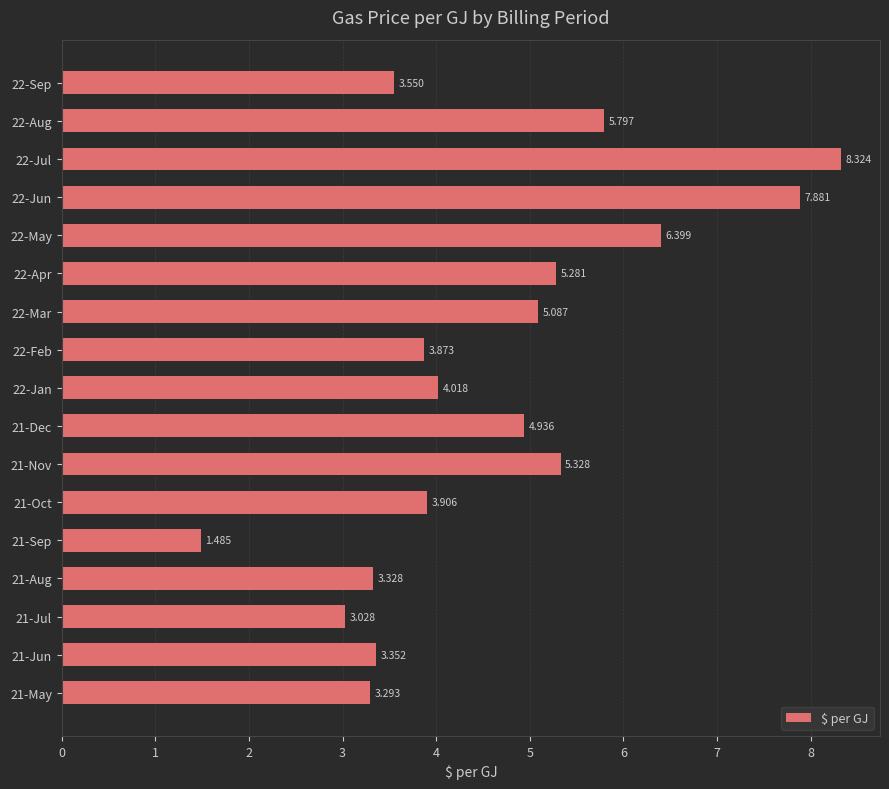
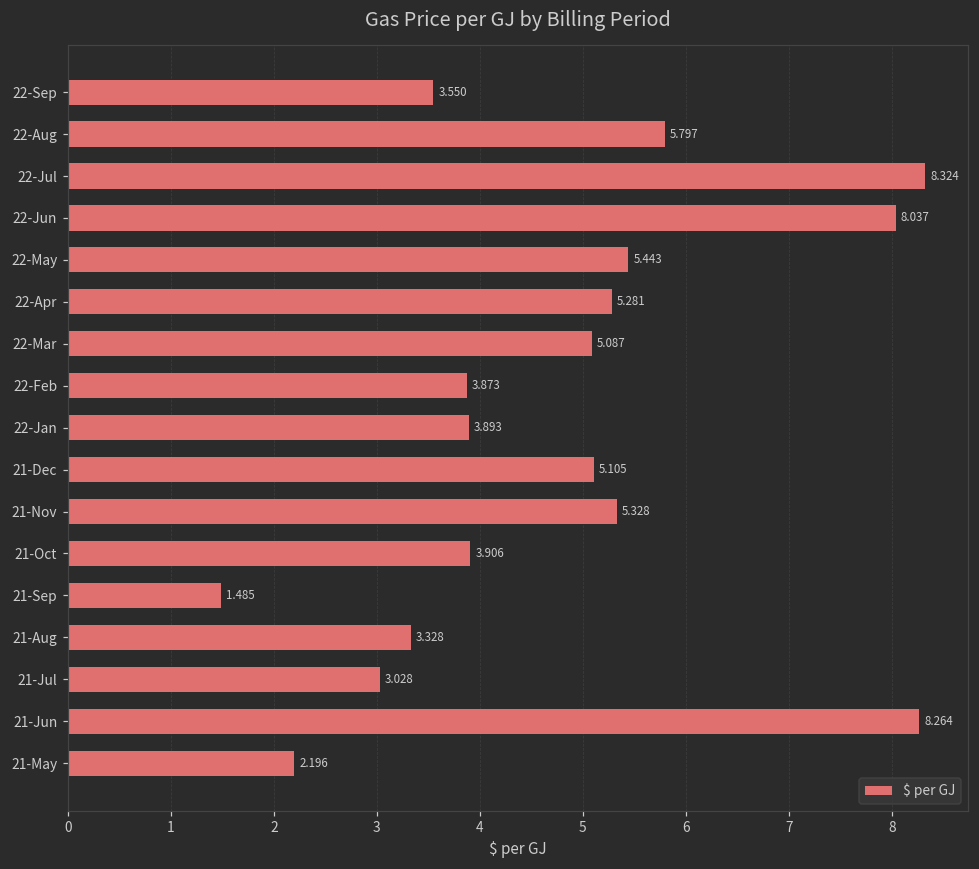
  {
    "22-Sep": 3.550,
    "22-Aug": 5.797,
    "22-Jul": 8.324,
-   "22-Jun": 7.881,
-   "22-May": 6.399,
+   "22-Jun": 8.037,
+   "22-May": 5.443,
    "22-Apr": 5.281,
    "22-Mar": 5.087,
    "22-Feb": 3.873,
-   "22-Jan": 4.018,
-   "21-Dec": 4.936,
+   "22-Jan": 3.893,
+   "21-Dec": 5.105,
    "21-Nov": 5.328,
    "21-Oct": 3.906,
    "21-Sep": 1.485,
    "21-Aug": 3.328,
    "21-Jul": 3.028,
-   "21-Jun": 3.352,
-   "21-May": 3.293
+   "21-Jun": 8.264,
+   "21-May": 2.196
  }
